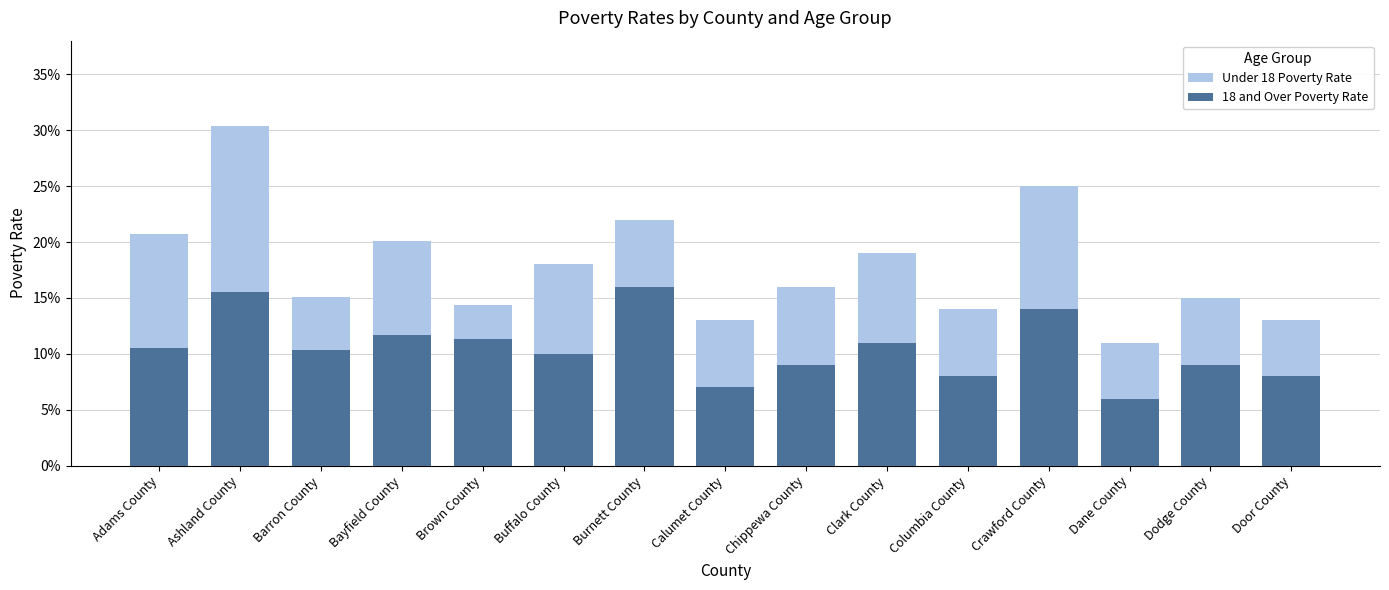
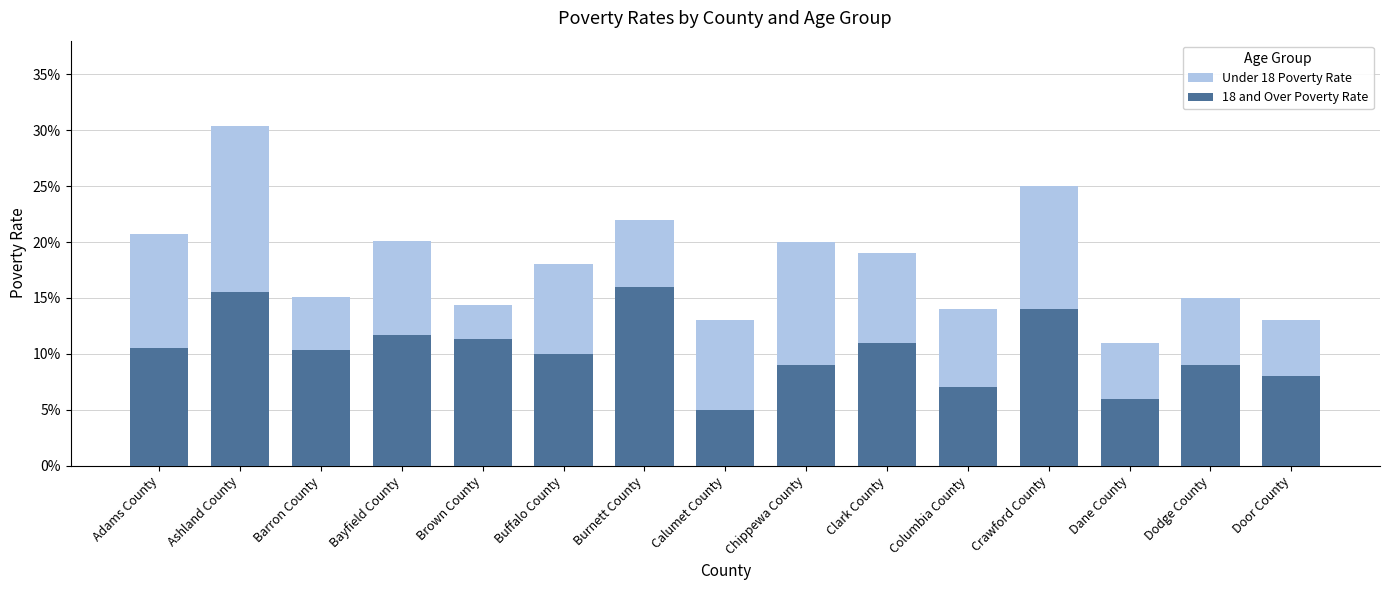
  {
    "Under 18 Poverty Rate": {
      "Adams County": "20.8%",
      "Ashland County": "30.4%",
      "Barron County": "15.1%",
      "Bayfield County": "20.1%",
      "Brown County": "14.4%",
      "Buffalo County": "18.0%",
      "Burnett County": "22.0%",
      "Calumet County": "13.0%",
-     "Chippewa County": "16.0%",
+     "Chippewa County": "20.0%",
      "Clark County": "19.0%",
      "Columbia County": "14.0%",
      "Crawford County": "25.0%",
      "Dane County": "11.0%",
      "Dodge County": "15.0%",
      "Door County": "13.0%"
    },
    "18 and Over Poverty Rate": {
-     "Calumet County": "7.0%",
-     "Columbia County": "8.0%"
+     "Calumet County": "5.0%",
+     "Columbia County": "7.0%"
    }
  }
